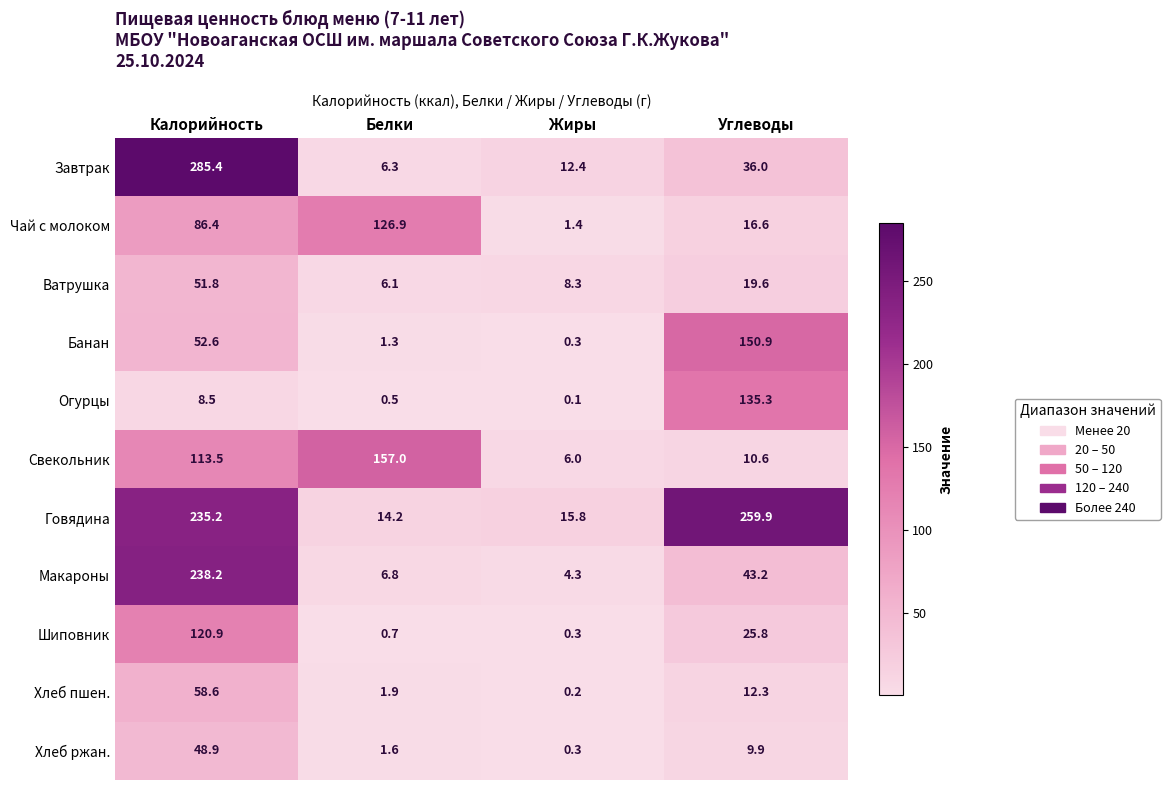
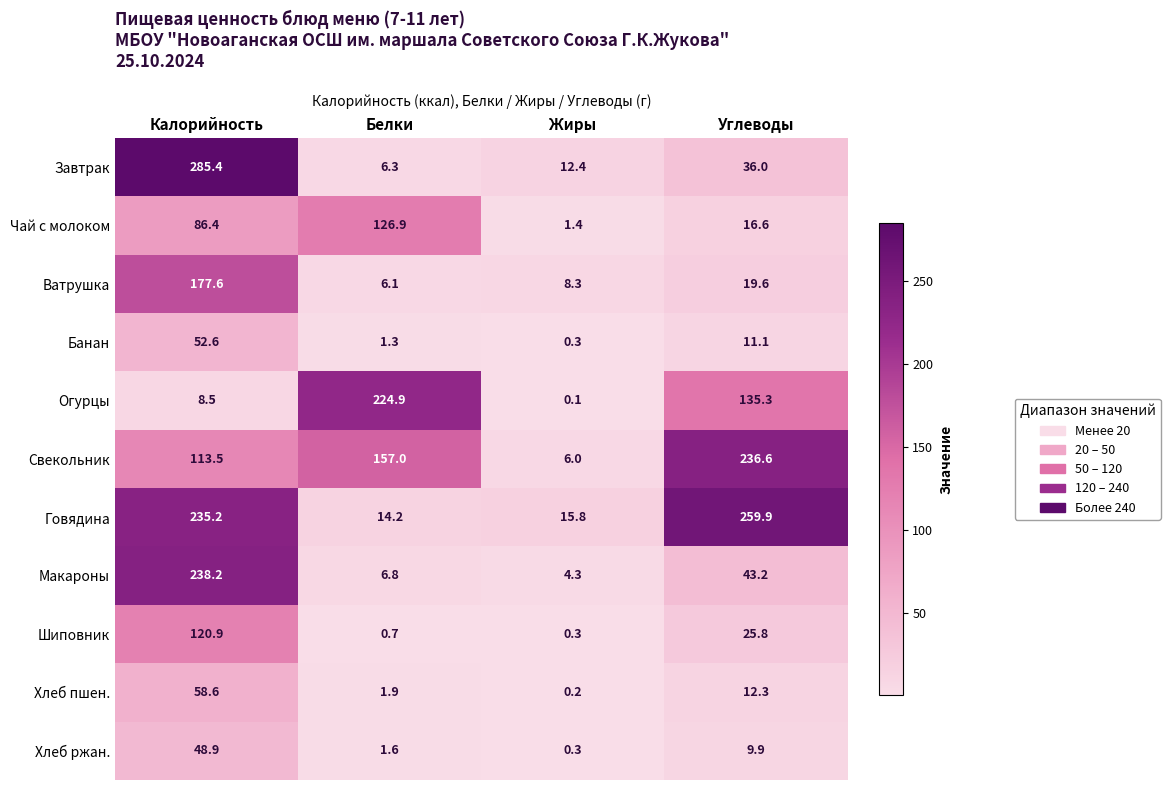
  {
    "Завтрак": {
      "Калорийность": 285.4,
      "Белки": 6.3,
      "Жиры": 12.4,
      "Углеводы": 36.0
    },
    "Чай с молоком": {
      "Калорийность": 86.4,
      "Белки": 126.9,
      "Жиры": 1.4,
      "Углеводы": 16.6
    },
    "Ватрушка": {
-     "Калорийность": 51.8,
+     "Калорийность": 177.6,
      "Белки": 6.1,
      "Жиры": 8.3,
      "Углеводы": 19.6
    },
    "Банан": {
      "Калорийность": 52.6,
      "Белки": 1.3,
      "Жиры": 0.3,
-     "Углеводы": 150.9
+     "Углеводы": 11.1
    },
    "Огурцы": {
      "Калорийность": 8.5,
-     "Белки": 0.5,
+     "Белки": 224.9,
      "Жиры": 0.1,
      "Углеводы": 135.3
    },
    "Свекольник": {
      "Калорийность": 113.5,
      "Белки": 157.0,
      "Жиры": 6.0,
-     "Углеводы": 10.6
+     "Углеводы": 236.6
    },
    "Говядина": {
      "Калорийность": 235.2,
      "Белки": 14.2,
      "Жиры": 15.8,
      "Углеводы": 259.9
    },
    "Макароны": {
      "Калорийность": 238.2,
      "Белки": 6.8,
      "Жиры": 4.3,
      "Углеводы": 43.2
    },
    "Шиповник": {
      "Калорийность": 120.9,
      "Белки": 0.7,
      "Жиры": 0.3,
      "Углеводы": 25.8
    },
    "Хлеб пшен.": {
      "Калорийность": 58.6,
      "Белки": 1.9,
      "Жиры": 0.2,
      "Углеводы": 12.3
    },
    "Хлеб ржан.": {
      "Калорийность": 48.9,
      "Белки": 1.6,
      "Жиры": 0.3,
      "Углеводы": 9.9
    }
  }
